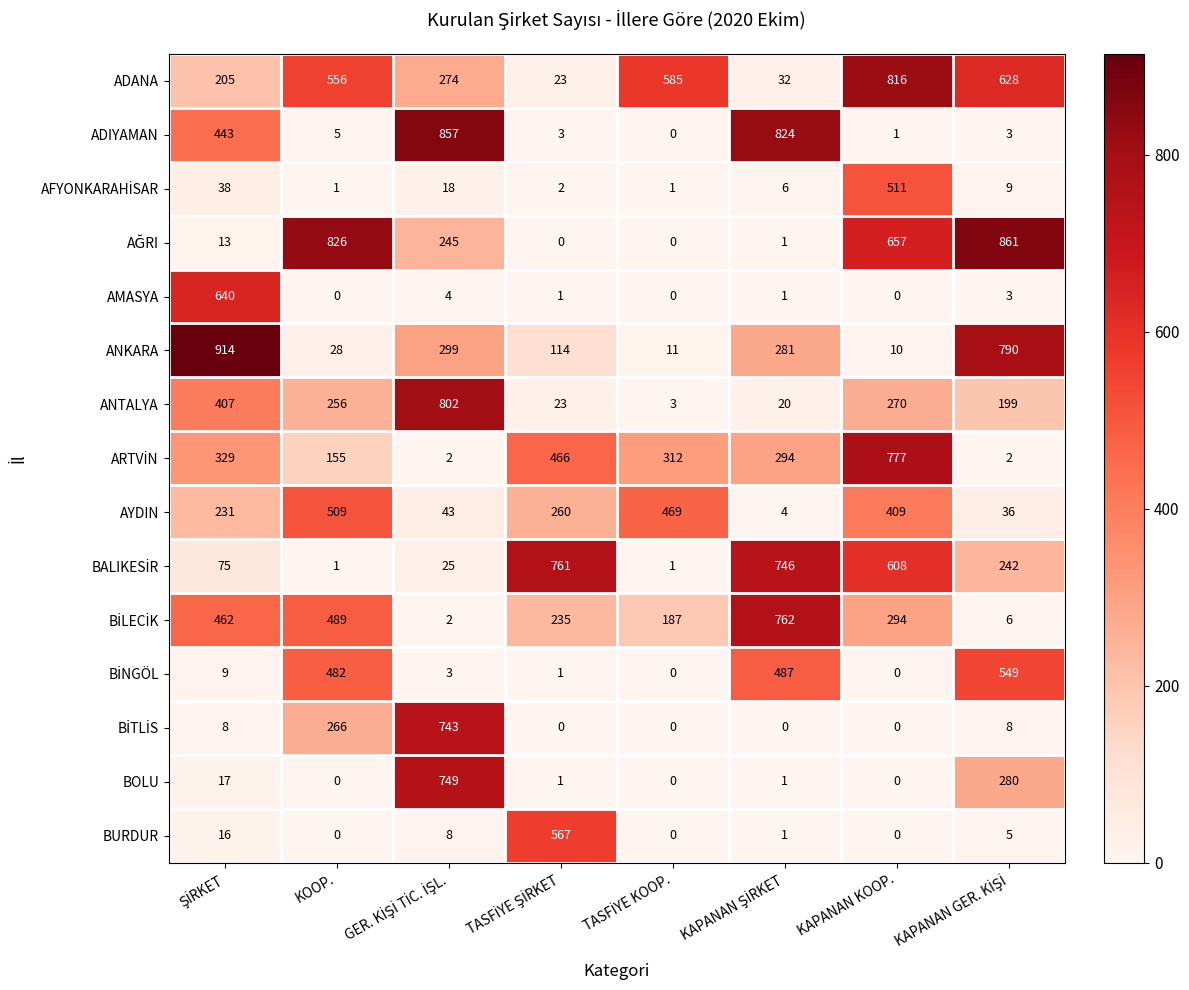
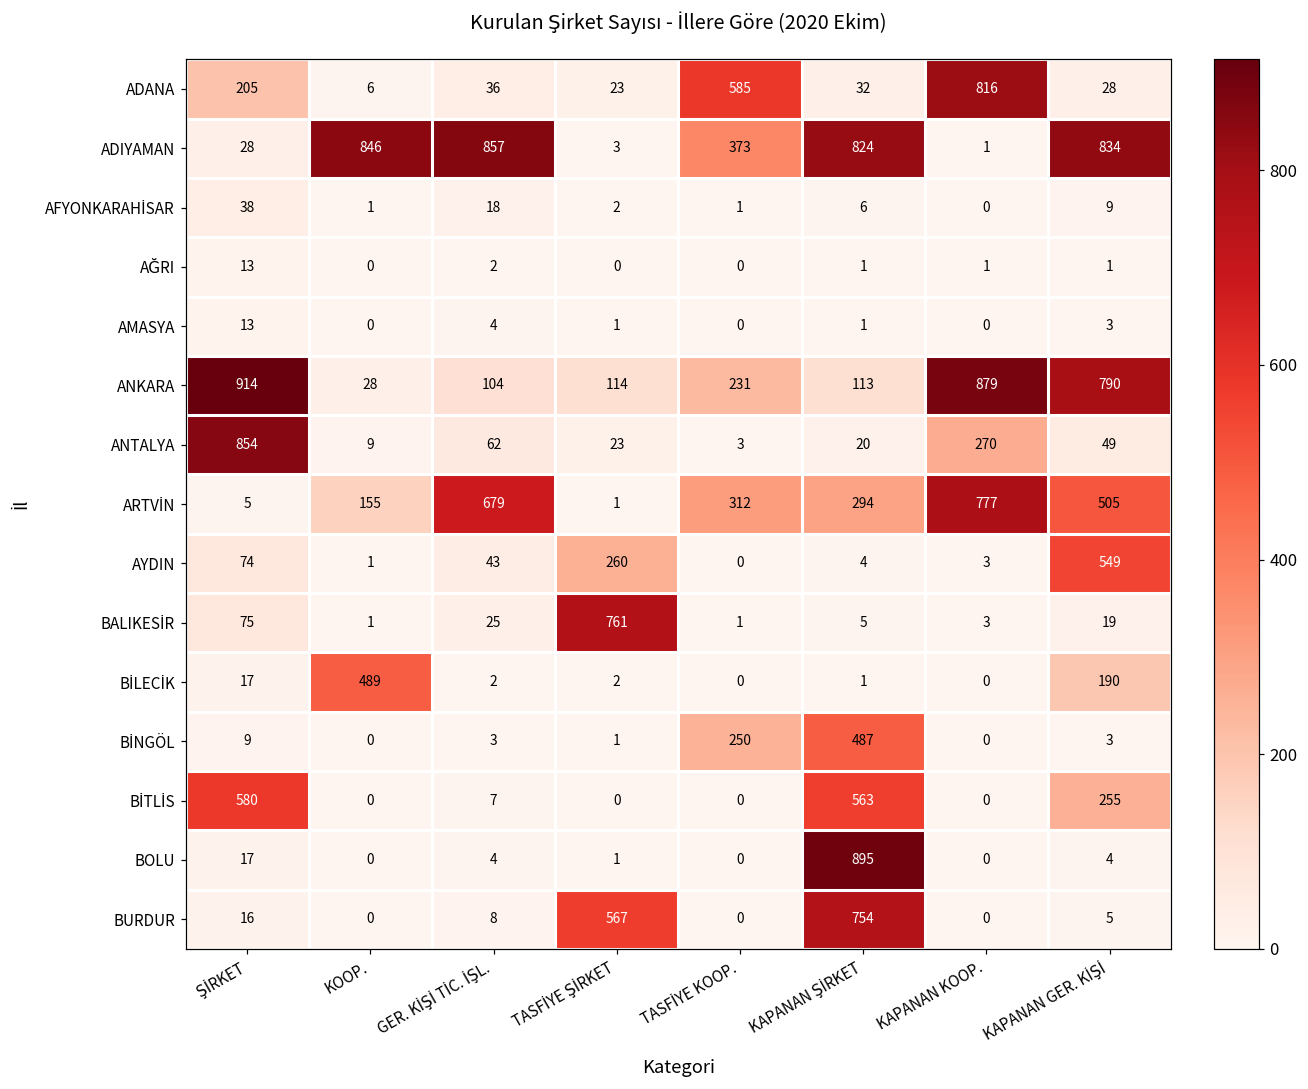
  {
    "ADANA": {
      "ŞİRKET": 205,
-     "KOOP.": 556,
-     "GER. KİŞİ TİC. İŞL.": 274,
+     "KOOP.": 6,
+     "GER. KİŞİ TİC. İŞL.": 36,
      "TASFİYE ŞİRKET": 23,
      "TASFİYE KOOP.": 585,
      "KAPANAN ŞİRKET": 32,
      "KAPANAN KOOP.": 816,
-     "KAPANAN GER. KİŞİ": 628
+     "KAPANAN GER. KİŞİ": 28
    },
    "ADIYAMAN": {
-     "ŞİRKET": 443,
-     "KOOP.": 5,
+     "ŞİRKET": 28,
+     "KOOP.": 846,
      "GER. KİŞİ TİC. İŞL.": 857,
      "TASFİYE ŞİRKET": 3,
-     "TASFİYE KOOP.": 0,
+     "TASFİYE KOOP.": 373,
      "KAPANAN ŞİRKET": 824,
      "KAPANAN KOOP.": 1,
-     "KAPANAN GER. KİŞİ": 3
+     "KAPANAN GER. KİŞİ": 834
    },
    "AFYONKARAHİSAR": {
      "ŞİRKET": 38,
      "KOOP.": 1,
      "GER. KİŞİ TİC. İŞL.": 18,
      "TASFİYE ŞİRKET": 2,
      "TASFİYE KOOP.": 1,
      "KAPANAN ŞİRKET": 6,
-     "KAPANAN KOOP.": 511,
+     "KAPANAN KOOP.": 0,
      "KAPANAN GER. KİŞİ": 9
    },
    "AĞRI": {
      "ŞİRKET": 13,
-     "KOOP.": 826,
-     "GER. KİŞİ TİC. İŞL.": 245,
+     "KOOP.": 0,
+     "GER. KİŞİ TİC. İŞL.": 2,
      "TASFİYE ŞİRKET": 0,
      "TASFİYE KOOP.": 0,
      "KAPANAN ŞİRKET": 1,
-     "KAPANAN KOOP.": 657,
-     "KAPANAN GER. KİŞİ": 861
+     "KAPANAN KOOP.": 1,
+     "KAPANAN GER. KİŞİ": 1
    },
    "AMASYA": {
-     "ŞİRKET": 640,
+     "ŞİRKET": 13,
      "KOOP.": 0,
      "GER. KİŞİ TİC. İŞL.": 4,
      "TASFİYE ŞİRKET": 1,
      "TASFİYE KOOP.": 0,
      "KAPANAN ŞİRKET": 1,
      "KAPANAN KOOP.": 0,
      "KAPANAN GER. KİŞİ": 3
    },
    "ANKARA": {
      "ŞİRKET": 914,
      "KOOP.": 28,
-     "GER. KİŞİ TİC. İŞL.": 299,
+     "GER. KİŞİ TİC. İŞL.": 104,
      "TASFİYE ŞİRKET": 114,
-     "TASFİYE KOOP.": 11,
-     "KAPANAN ŞİRKET": 281,
-     "KAPANAN KOOP.": 10,
+     "TASFİYE KOOP.": 231,
+     "KAPANAN ŞİRKET": 113,
+     "KAPANAN KOOP.": 879,
      "KAPANAN GER. KİŞİ": 790
    },
    "ANTALYA": {
-     "ŞİRKET": 407,
-     "KOOP.": 256,
-     "GER. KİŞİ TİC. İŞL.": 802,
+     "ŞİRKET": 854,
+     "KOOP.": 9,
+     "GER. KİŞİ TİC. İŞL.": 62,
      "TASFİYE ŞİRKET": 23,
      "TASFİYE KOOP.": 3,
      "KAPANAN ŞİRKET": 20,
      "KAPANAN KOOP.": 270,
-     "KAPANAN GER. KİŞİ": 199
+     "KAPANAN GER. KİŞİ": 49
    },
    "ARTVİN": {
-     "ŞİRKET": 329,
+     "ŞİRKET": 5,
      "KOOP.": 155,
-     "GER. KİŞİ TİC. İŞL.": 2,
-     "TASFİYE ŞİRKET": 466,
+     "GER. KİŞİ TİC. İŞL.": 679,
+     "TASFİYE ŞİRKET": 1,
      "TASFİYE KOOP.": 312,
      "KAPANAN ŞİRKET": 294,
      "KAPANAN KOOP.": 777,
-     "KAPANAN GER. KİŞİ": 2
+     "KAPANAN GER. KİŞİ": 505
    },
    "AYDIN": {
-     "ŞİRKET": 231,
-     "KOOP.": 509,
+     "ŞİRKET": 74,
+     "KOOP.": 1,
      "GER. KİŞİ TİC. İŞL.": 43,
      "TASFİYE ŞİRKET": 260,
-     "TASFİYE KOOP.": 469,
+     "TASFİYE KOOP.": 0,
      "KAPANAN ŞİRKET": 4,
-     "KAPANAN KOOP.": 409,
-     "KAPANAN GER. KİŞİ": 36
+     "KAPANAN KOOP.": 3,
+     "KAPANAN GER. KİŞİ": 549
    },
    "BALIKESİR": {
      "ŞİRKET": 75,
      "KOOP.": 1,
      "GER. KİŞİ TİC. İŞL.": 25,
      "TASFİYE ŞİRKET": 761,
      "TASFİYE KOOP.": 1,
-     "KAPANAN ŞİRKET": 746,
-     "KAPANAN KOOP.": 608,
-     "KAPANAN GER. KİŞİ": 242
+     "KAPANAN ŞİRKET": 5,
+     "KAPANAN KOOP.": 3,
+     "KAPANAN GER. KİŞİ": 19
    },
    "BİLECİK": {
-     "ŞİRKET": 462,
+     "ŞİRKET": 17,
      "KOOP.": 489,
      "GER. KİŞİ TİC. İŞL.": 2,
-     "TASFİYE ŞİRKET": 235,
-     "TASFİYE KOOP.": 187,
-     "KAPANAN ŞİRKET": 762,
-     "KAPANAN KOOP.": 294,
-     "KAPANAN GER. KİŞİ": 6
+     "TASFİYE ŞİRKET": 2,
+     "TASFİYE KOOP.": 0,
+     "KAPANAN ŞİRKET": 1,
+     "KAPANAN KOOP.": 0,
+     "KAPANAN GER. KİŞİ": 190
    },
    "BİNGÖL": {
      "ŞİRKET": 9,
-     "KOOP.": 482,
+     "KOOP.": 0,
      "GER. KİŞİ TİC. İŞL.": 3,
      "TASFİYE ŞİRKET": 1,
-     "TASFİYE KOOP.": 0,
+     "TASFİYE KOOP.": 250,
      "KAPANAN ŞİRKET": 487,
      "KAPANAN KOOP.": 0,
-     "KAPANAN GER. KİŞİ": 549
+     "KAPANAN GER. KİŞİ": 3
    },
    "BİTLİS": {
-     "ŞİRKET": 8,
-     "KOOP.": 266,
-     "GER. KİŞİ TİC. İŞL.": 743,
+     "ŞİRKET": 580,
+     "KOOP.": 0,
+     "GER. KİŞİ TİC. İŞL.": 7,
      "TASFİYE ŞİRKET": 0,
      "TASFİYE KOOP.": 0,
-     "KAPANAN ŞİRKET": 0,
+     "KAPANAN ŞİRKET": 563,
      "KAPANAN KOOP.": 0,
-     "KAPANAN GER. KİŞİ": 8
+     "KAPANAN GER. KİŞİ": 255
    },
    "BOLU": {
      "ŞİRKET": 17,
      "KOOP.": 0,
-     "GER. KİŞİ TİC. İŞL.": 749,
+     "GER. KİŞİ TİC. İŞL.": 4,
      "TASFİYE ŞİRKET": 1,
      "TASFİYE KOOP.": 0,
-     "KAPANAN ŞİRKET": 1,
+     "KAPANAN ŞİRKET": 895,
      "KAPANAN KOOP.": 0,
-     "KAPANAN GER. KİŞİ": 280
+     "KAPANAN GER. KİŞİ": 4
    },
    "BURDUR": {
      "ŞİRKET": 16,
      "KOOP.": 0,
      "GER. KİŞİ TİC. İŞL.": 8,
      "TASFİYE ŞİRKET": 567,
      "TASFİYE KOOP.": 0,
-     "KAPANAN ŞİRKET": 1,
+     "KAPANAN ŞİRKET": 754,
      "KAPANAN KOOP.": 0,
      "KAPANAN GER. KİŞİ": 5
    }
  }
